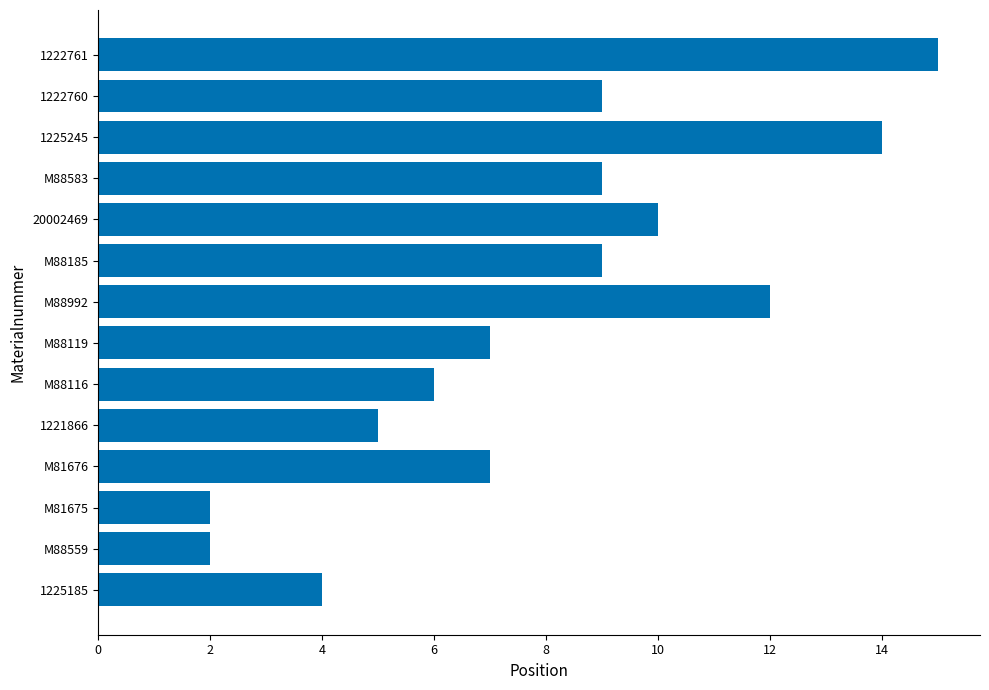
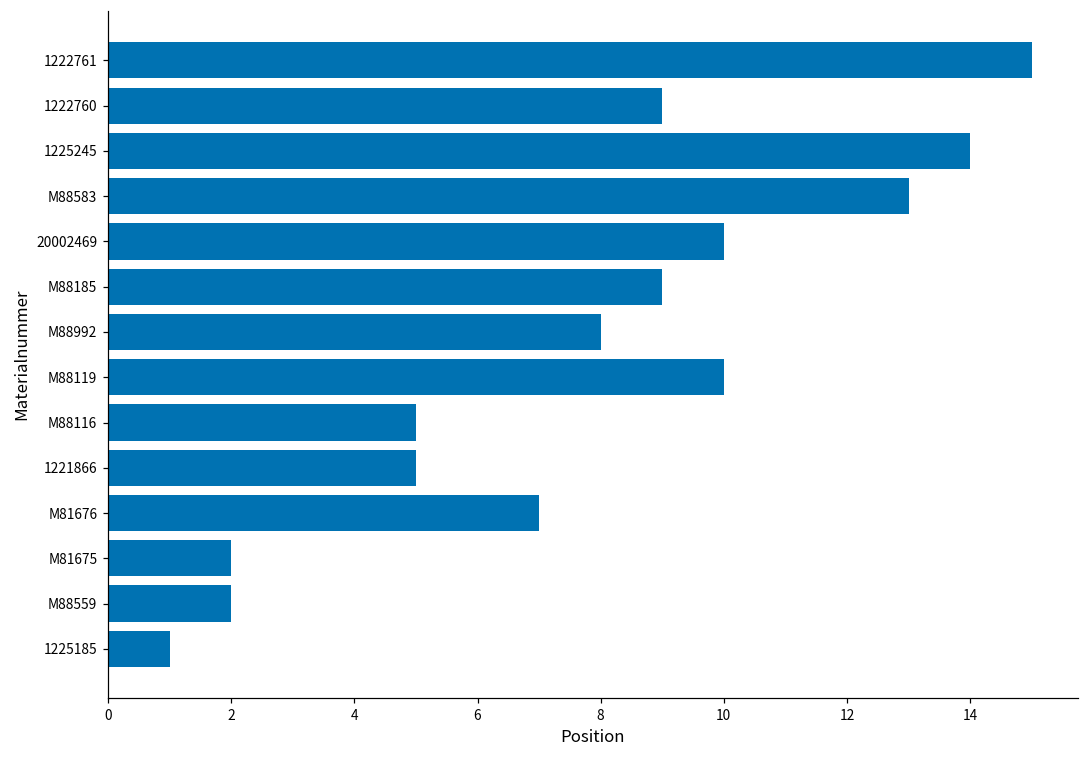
  {
    "1222761": 15,
    "1222760": 9,
    "1225245": 14,
-   "M88583": 9,
+   "M88583": 13,
    "20002469": 10,
    "M88185": 9,
-   "M88992": 12,
-   "M88119": 7,
-   "M88116": 6,
+   "M88992": 8,
+   "M88119": 10,
+   "M88116": 5,
    "1221866": 5,
    "M81676": 7,
    "M81675": 2,
    "M88559": 2,
-   "1225185": 4
+   "1225185": 1
  }
